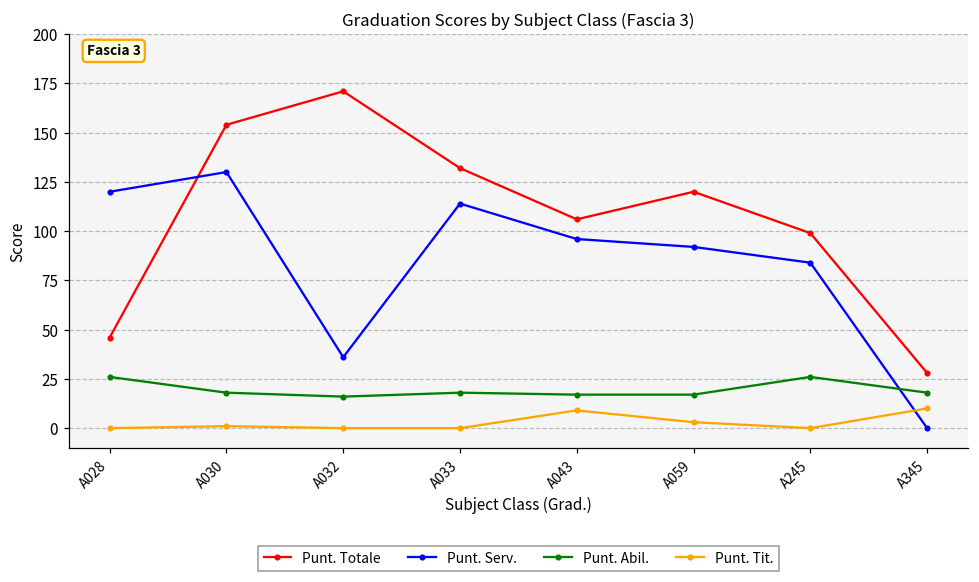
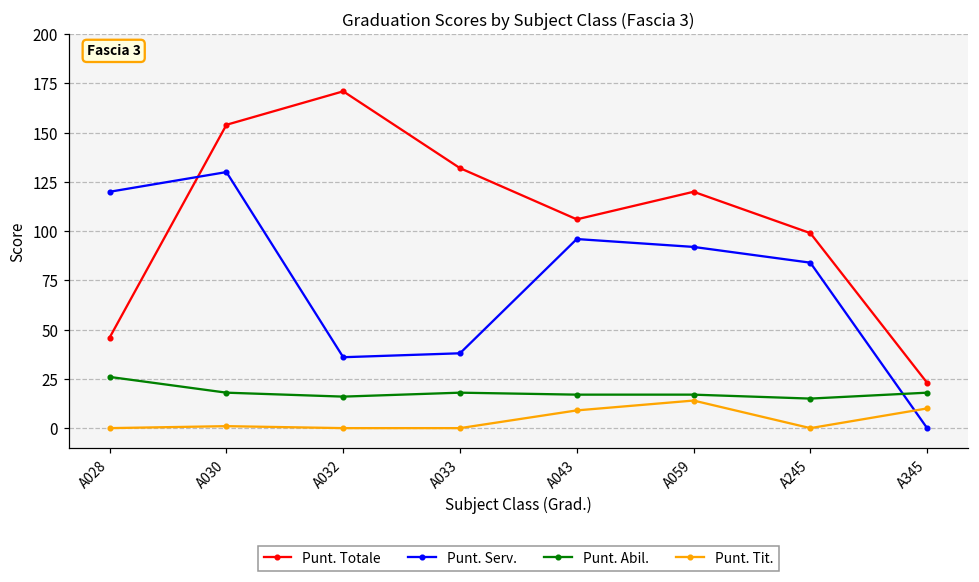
  {
    "Punt. Totale": {
      "A028": 46,
      "A030": 154,
      "A032": 171,
      "A033": 132,
      "A043": 106,
      "A059": 120,
      "A245": 99,
-     "A345": 28
+     "A345": 23
    },
    "Punt. Serv.": {
      "A028": 120,
      "A030": 130,
      "A032": 36,
-     "A033": 114,
+     "A033": 38,
      "A043": 96,
      "A059": 92,
      "A245": 84,
      "A345": 0
    },
    "Punt. Abil.": {
      "A028": 26,
      "A030": 18,
      "A032": 16,
      "A033": 18,
      "A043": 17,
      "A059": 17,
-     "A245": 26,
+     "A245": 15,
      "A345": 18
    },
    "Punt. Tit.": {
      "A028": 0,
      "A030": 1,
      "A032": 0,
      "A033": 0,
      "A043": 9,
-     "A059": 3,
+     "A059": 14,
      "A245": 0,
      "A345": 10
    }
  }
